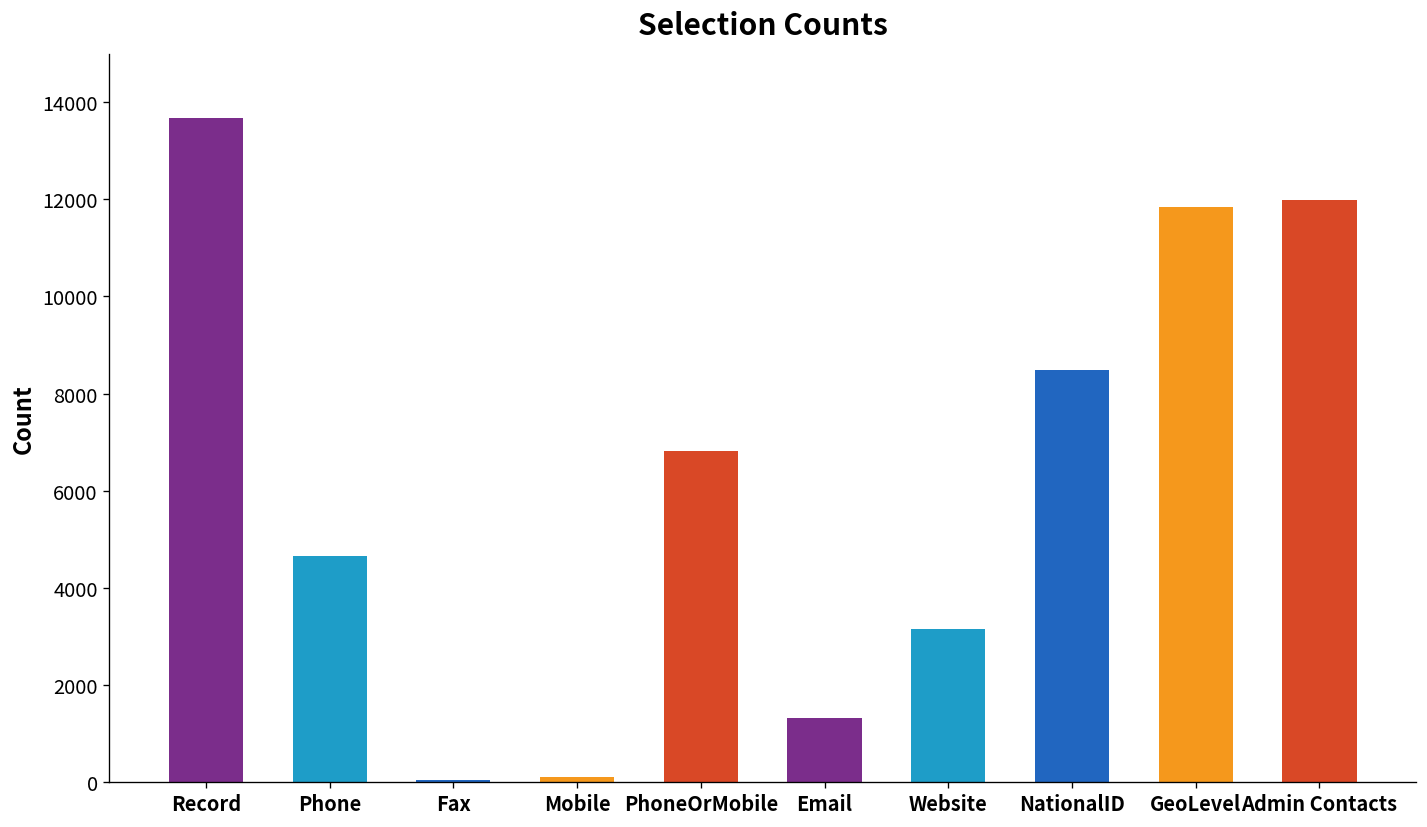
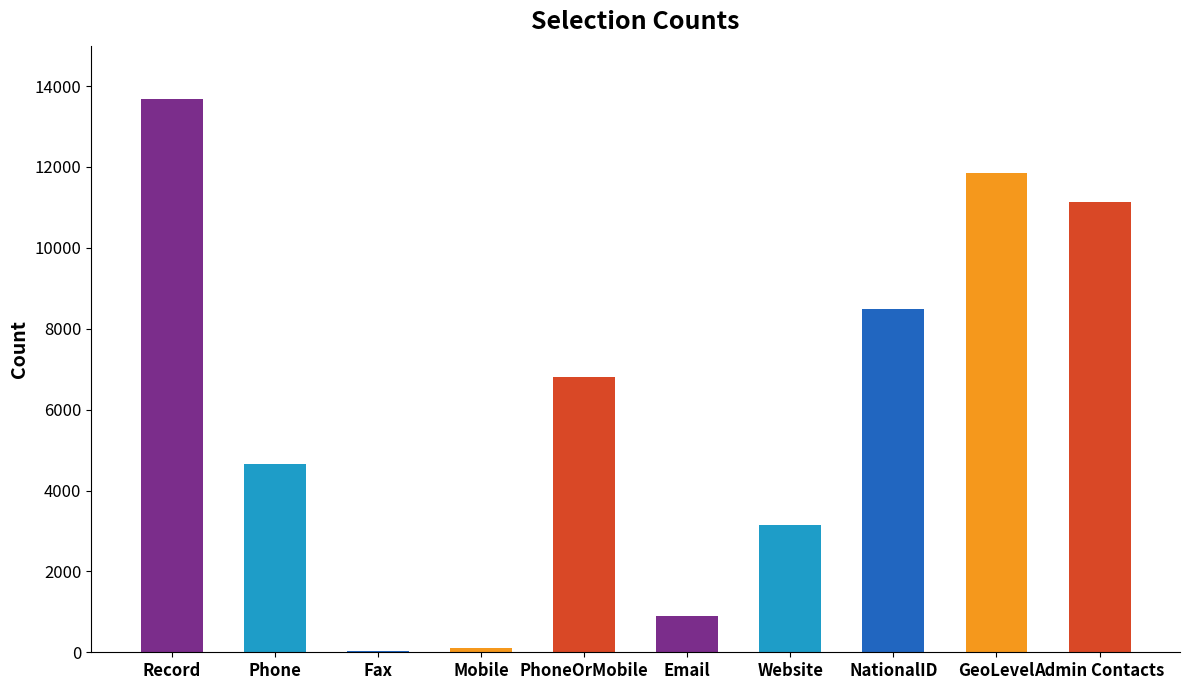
  {
    "Record": 13700,
    "Phone": 4600,
    "Mobile": 100,
    "PhoneOrMobile": 6800,
-   "Email": 1300,
+   "Email": 900,
    "Website": 3200,
    "NationalID": 8500,
    "GeoLevel": 11800,
-   "Admin Contacts": 12000
+   "Admin Contacts": 11100
  }
